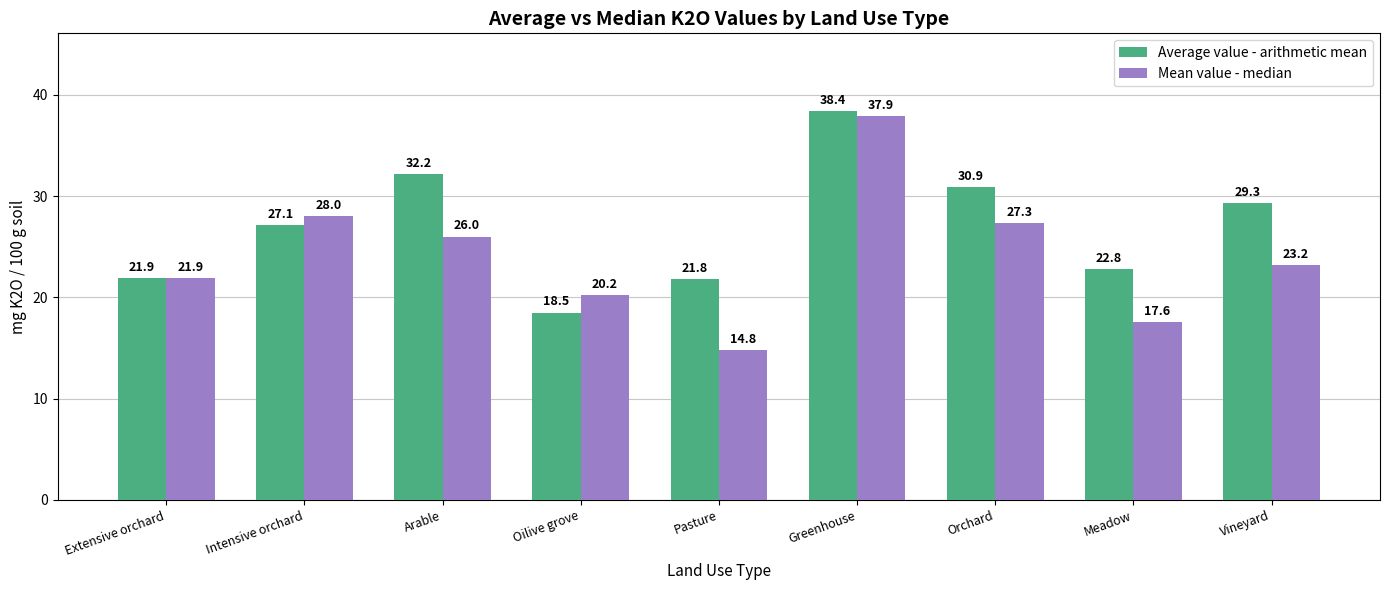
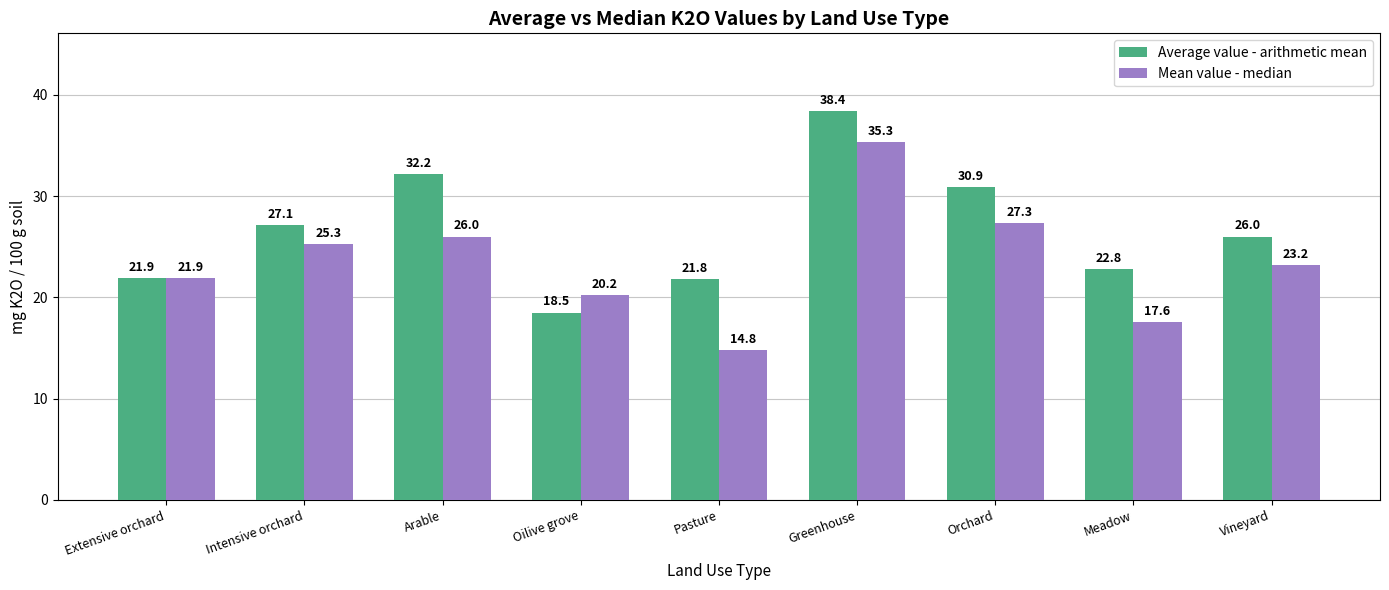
  {
    "Average value - arithmetic mean": {
      "Extensive orchard": 21.9,
      "Intensive orchard": 27.1,
      "Arable": 32.2,
      "Oilive grove": 18.5,
      "Pasture": 21.8,
      "Greenhouse": 38.4,
      "Orchard": 30.9,
      "Meadow": 22.8,
-     "Vineyard": 29.3
+     "Vineyard": 26.0
    },
    "Mean value - median": {
      "Extensive orchard": 21.9,
-     "Intensive orchard": 28.0,
+     "Intensive orchard": 25.3,
      "Arable": 26.0,
      "Oilive grove": 20.2,
      "Pasture": 14.8,
-     "Greenhouse": 37.9,
+     "Greenhouse": 35.3,
      "Orchard": 27.3,
      "Meadow": 17.6,
      "Vineyard": 23.2
    }
  }
